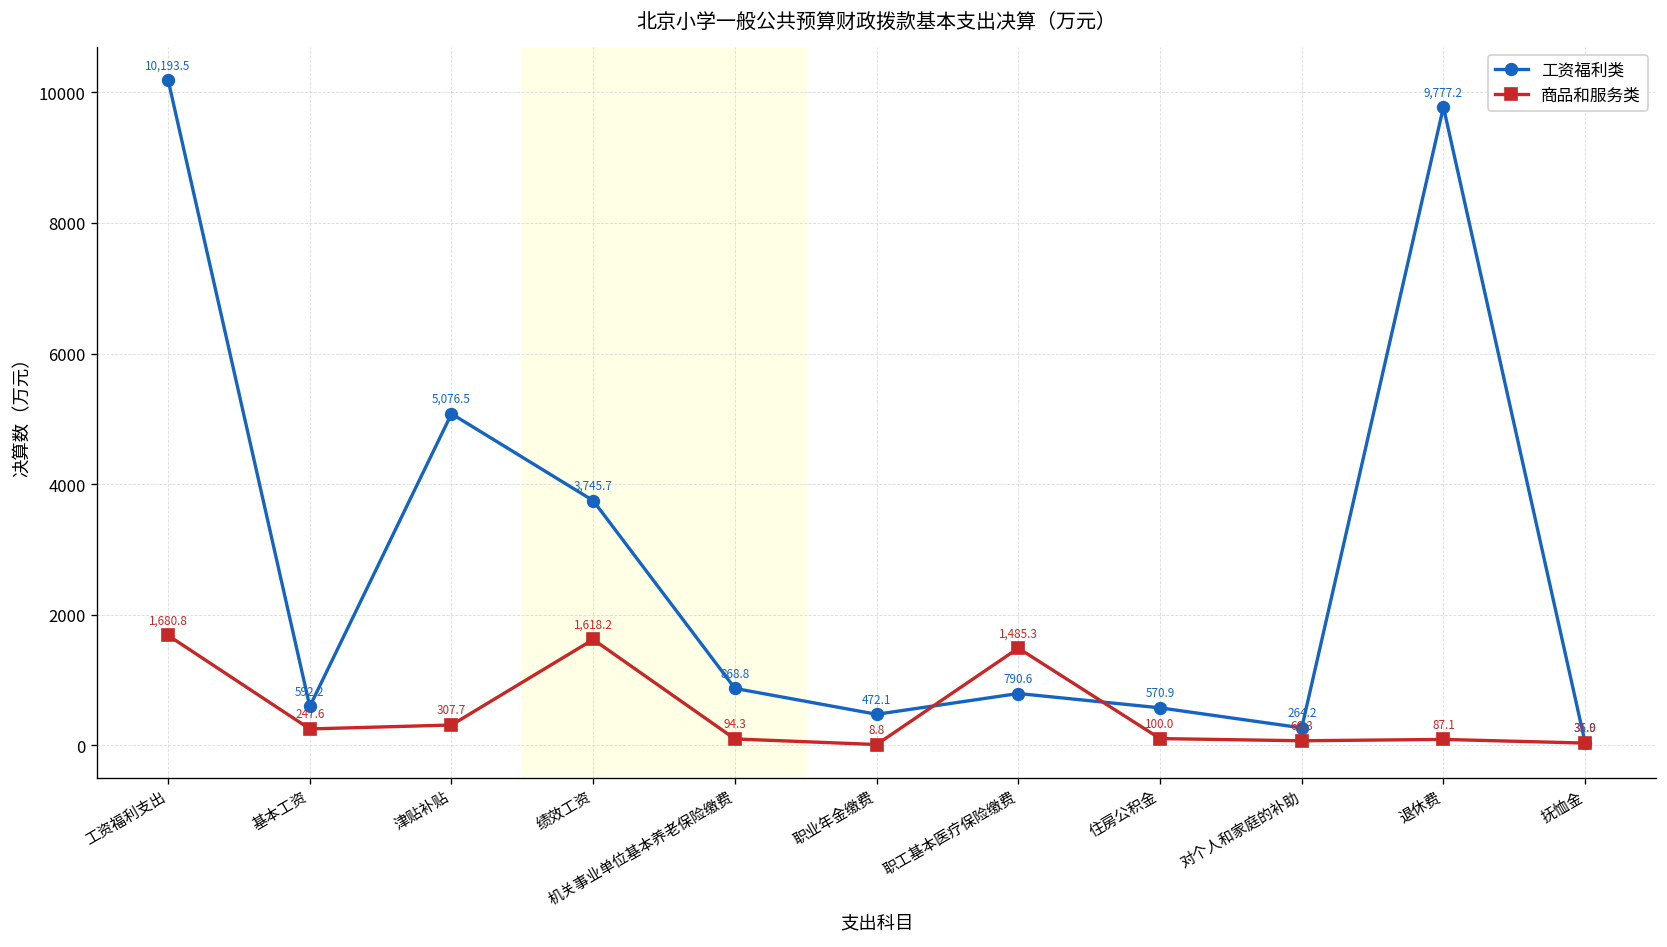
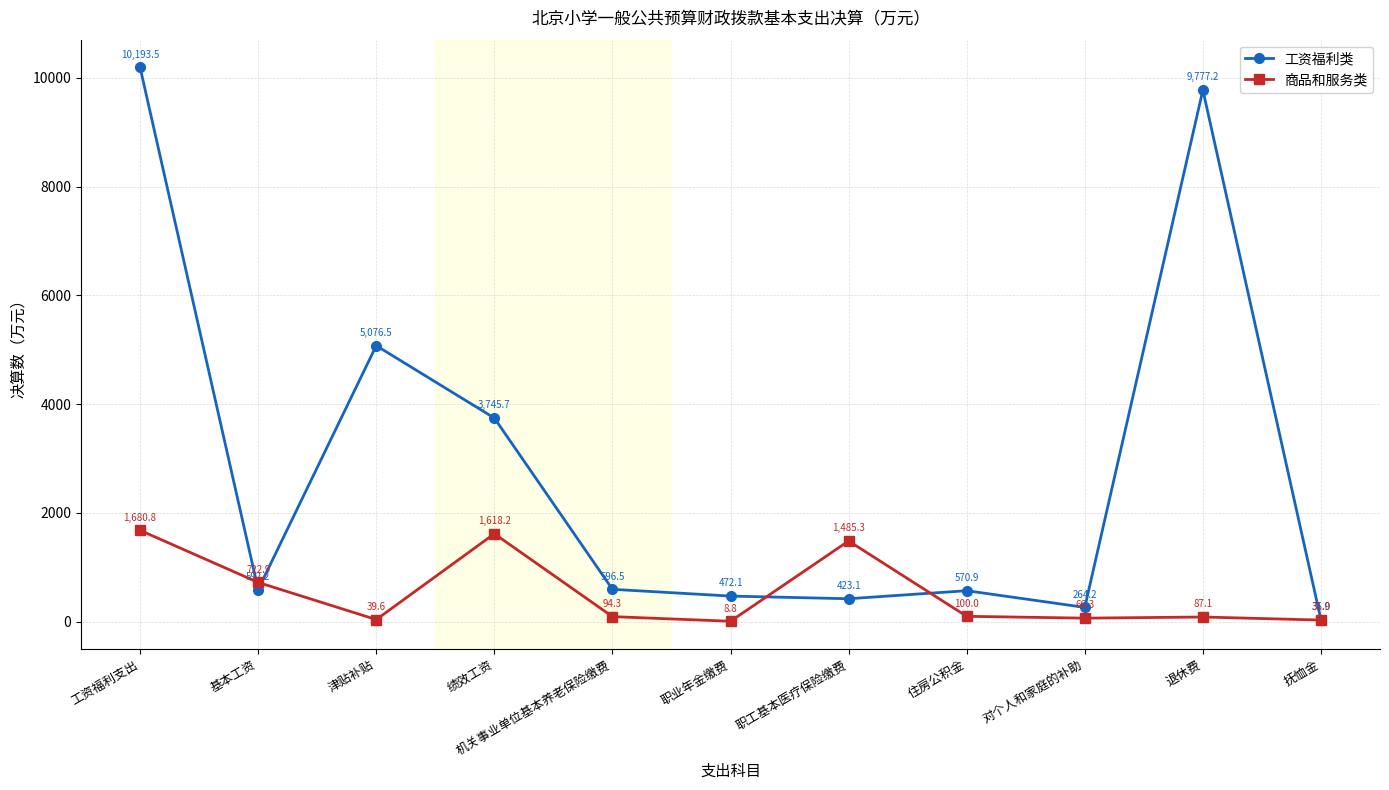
  {
    "工资福利类": {
      "工资福利支出": "10,193.5",
      "津贴补贴": "5,076.5",
      "绩效工资": "3,745.7",
-     "机关事业单位基本养老保险缴费": "868.8",
+     "机关事业单位基本养老保险缴费": "596.5",
      "职业年金缴费": "472.1",
-     "职工基本医疗保险缴费": "790.6",
+     "职工基本医疗保险缴费": "423.1",
      "住房公积金": "570.9",
      "对个人和家庭的补助": "264.2",
      "退休费": "9,777.2"
    },
    "商品和服务类": {
      "工资福利支出": "1,680.8",
-     "基本工资": "247.6",
-     "津贴补贴": "307.7",
+     "基本工资": "722.9",
+     "津贴补贴": "39.6",
      "绩效工资": "1,618.2",
      "机关事业单位基本养老保险缴费": "94.3",
      "职业年金缴费": "8.8",
      "职工基本医疗保险缴费": "1,485.3",
      "住房公积金": "100.0",
      "退休费": "87.1"
    }
  }
